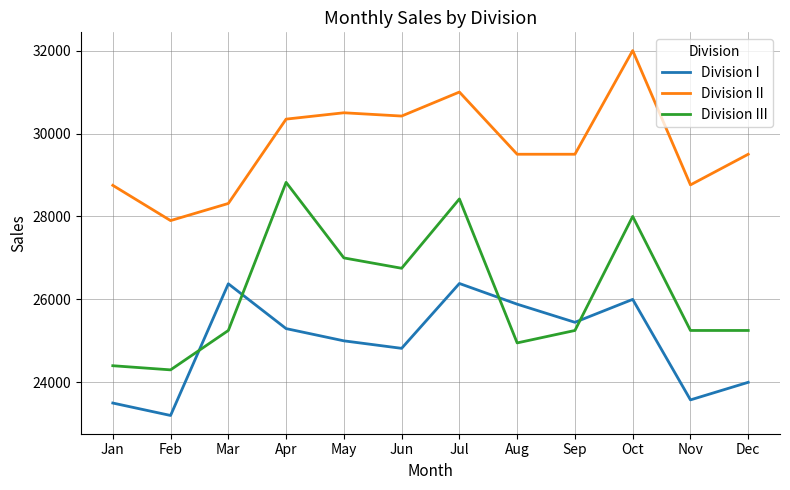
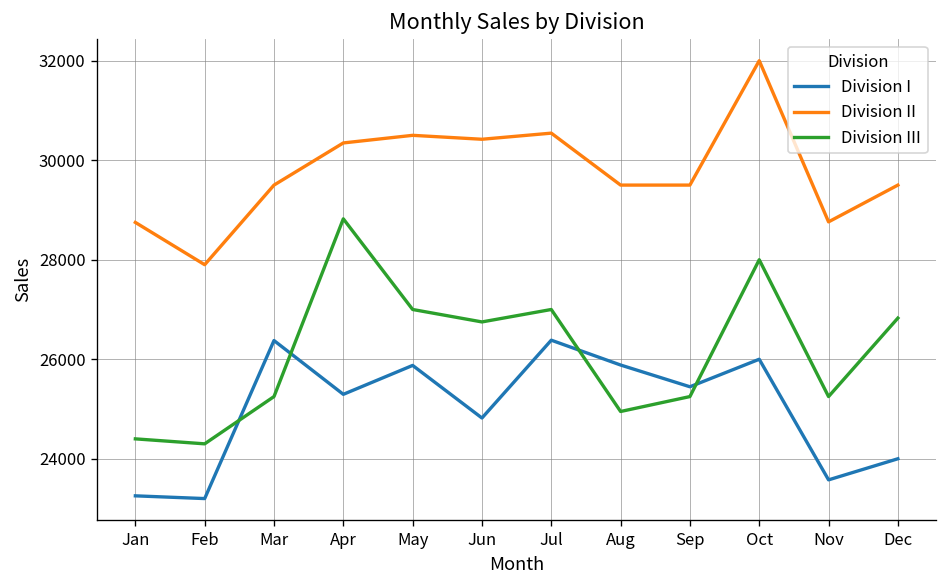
  {
    "Division I": {
-     "Jan": 23500,
+     "Jan": 23300,
      "Feb": 23200,
      "Mar": 26400,
      "Apr": 25300,
-     "May": 25000,
+     "May": 25900,
      "Jun": 24800,
      "Jul": 26400,
      "Aug": 25900,
      "Sep": 25400,
      "Oct": 26000,
      "Nov": 23600,
      "Dec": 24000
    },
    "Division II": {
      "Jan": 28800,
      "Feb": 27900,
-     "Mar": 28300,
+     "Mar": 29500,
      "Apr": 30300,
      "May": 30500,
      "Jun": 30400,
-     "Jul": 31000,
+     "Jul": 30500,
      "Aug": 29500,
      "Sep": 29500,
      "Oct": 32000,
      "Nov": 28800,
      "Dec": 29500
    },
    "Division III": {
      "Jan": 24400,
      "Feb": 24300,
      "Mar": 25300,
      "Apr": 28800,
      "May": 27000,
      "Jun": 26800,
-     "Jul": 28400,
+     "Jul": 27000,
      "Aug": 25000,
      "Sep": 25300,
      "Oct": 28000,
      "Nov": 25300,
-     "Dec": 25300
+     "Dec": 26800
    }
  }
